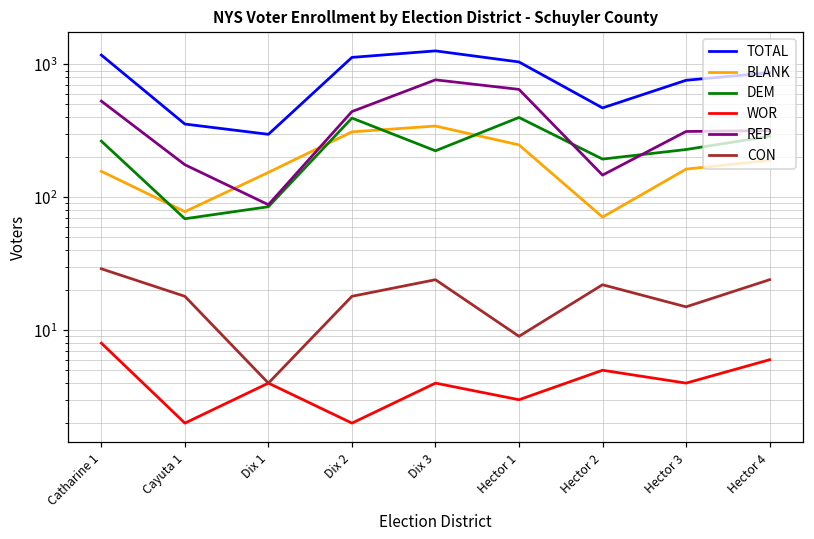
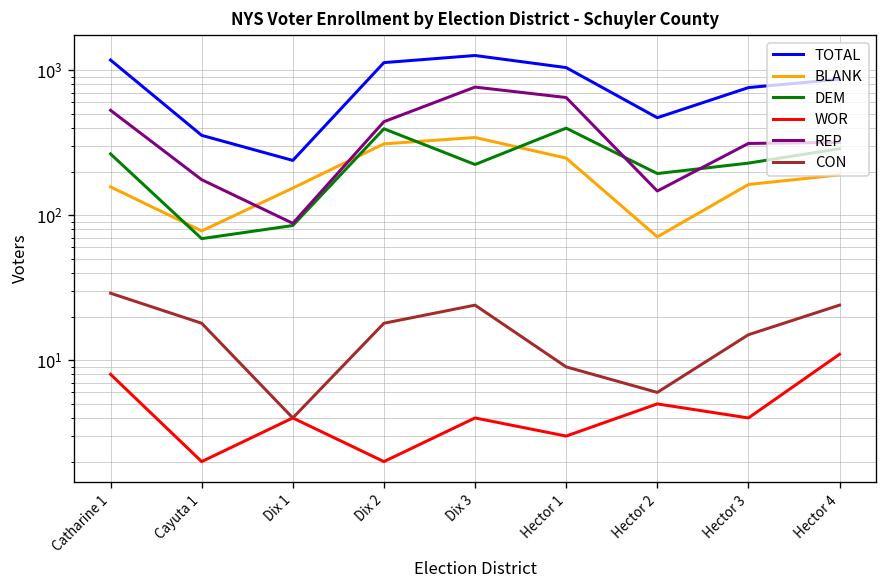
  {
    "TOTAL": {
      "Catharine 1": 1200,
      "Cayuta 1": 360,
-     "Dix 1": 300,
+     "Dix 1": 240,
      "Dix 2": 1100,
      "Dix 3": 1300,
      "Hector 1": 1000,
      "Hector 2": 470,
      "Hector 3": 800
    },
    "BLANK": {
      "Catharine 1": 160,
      "Cayuta 1": 80,
      "Dix 1": 150,
      "Dix 2": 310,
      "Dix 3": 340,
      "Hector 1": 250,
      "Hector 2": 70,
      "Hector 3": 160
    },
    "DEM": {
      "Catharine 1": 270,
      "Cayuta 1": 70,
      "Dix 2": 400,
      "Dix 3": 220,
      "Hector 1": 400,
      "Hector 2": 190,
      "Hector 3": 230
    },
    "WOR": {
      "Catharine 1": 8,
      "Cayuta 1": 2,
      "Dix 2": 2,
      "Dix 3": 4,
      "Hector 1": 3,
      "Hector 2": 5,
      "Hector 3": 4,
-     "Hector 4": 6
+     "Hector 4": 11
    },
    "REP": {
      "Catharine 1": 500,
      "Cayuta 1": 180,
      "Dix 2": 440,
      "Dix 3": 800,
      "Hector 1": 600,
      "Hector 2": 150,
      "Hector 3": 310
    },
    "CON": {
      "Catharine 1": 29,
      "Cayuta 1": 18,
      "Dix 2": 18,
      "Dix 3": 24,
      "Hector 1": 9,
-     "Hector 2": 22,
+     "Hector 2": 6,
      "Hector 3": 15,
      "Hector 4": 24
    }
  }
